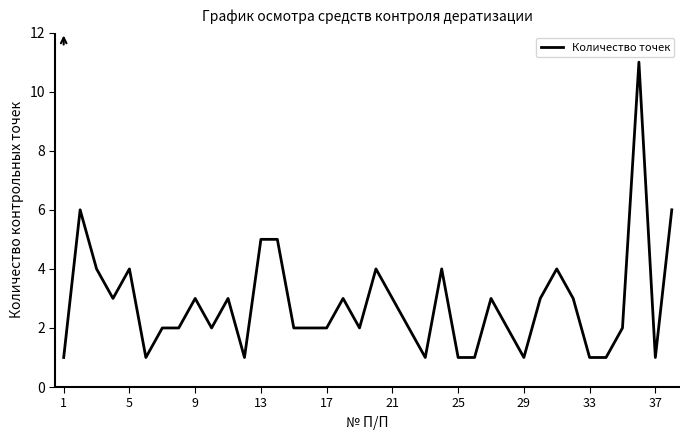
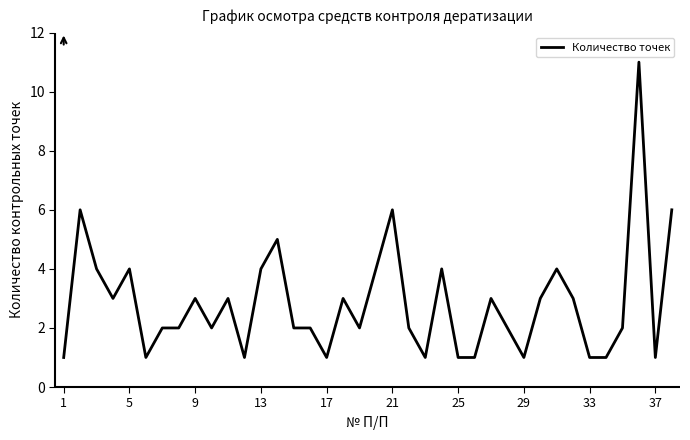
  {
    "1": 1,
    "5": 4,
    "9": 3,
-   "13": 5,
-   "17": 2,
-   "21": 3,
+   "13": 4,
+   "17": 1,
+   "21": 6,
    "25": 1,
    "29": 1,
    "33": 1,
    "37": 1
  }
